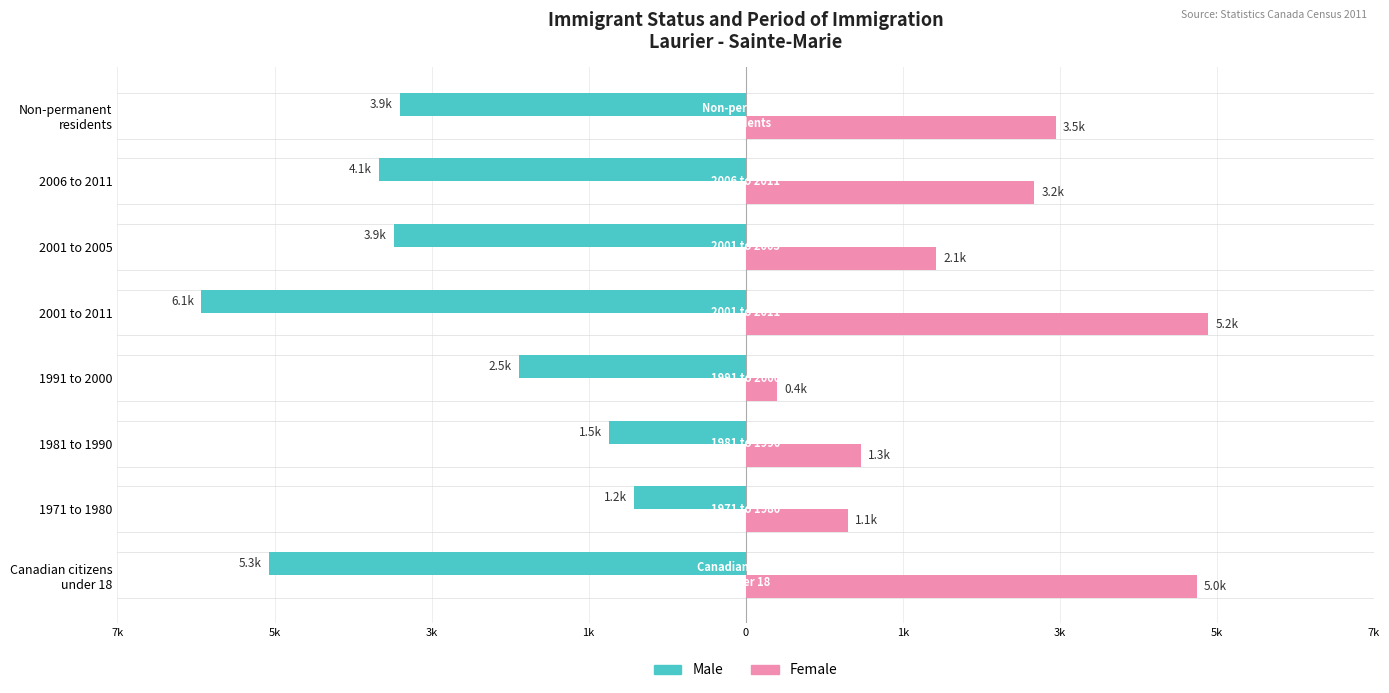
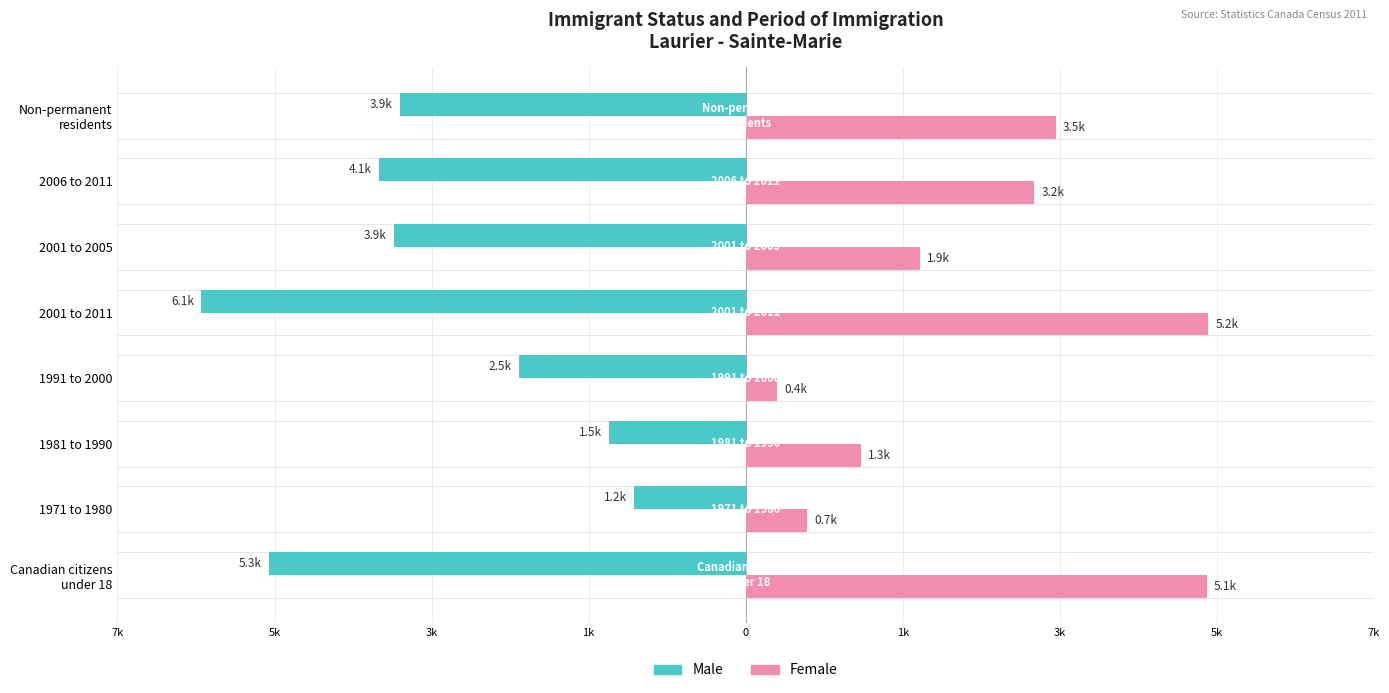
  {
    "Female": {
      "Non-permanent residents": "3.5k",
      "2006 to 2011": "3.2k",
-     "2001 to 2005": "2.1k",
+     "2001 to 2005": "1.9k",
      "2001 to 2011": "5.2k",
      "1991 to 2000": "0.4k",
      "1981 to 1990": "1.3k",
-     "1971 to 1980": "1.1k",
-     "Canadian citizens under 18": "5.0k"
+     "1971 to 1980": "0.7k",
+     "Canadian citizens under 18": "5.1k"
    }
  }
